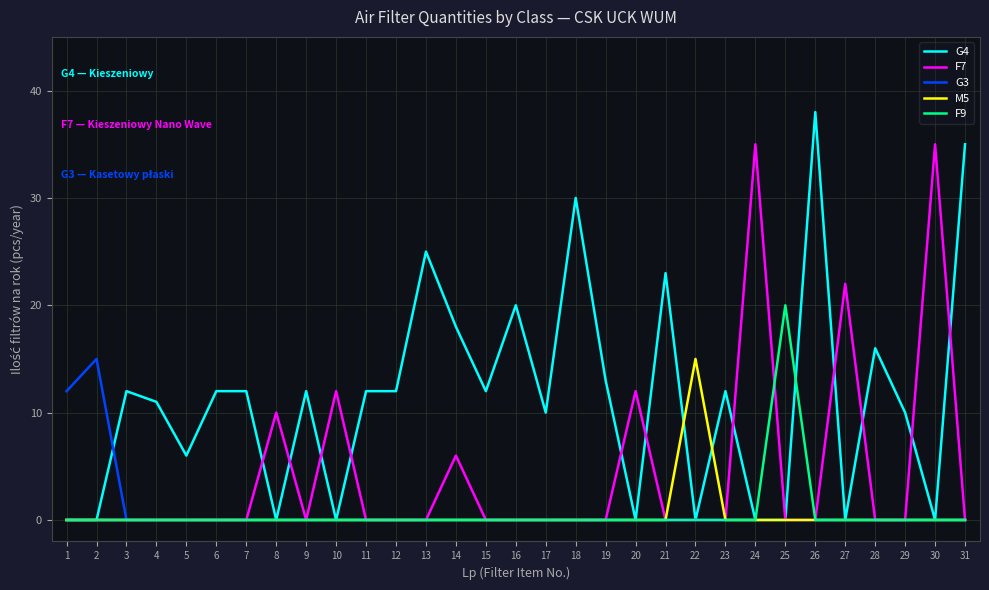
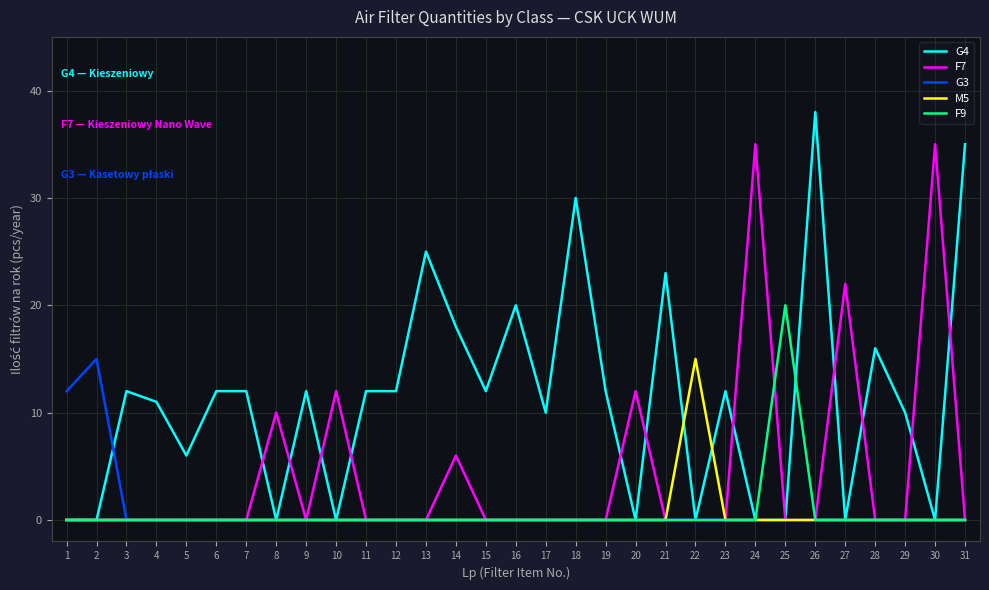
  {
    "G4": {
      "3": 12,
      "4": 11,
      "5": 6,
      "6": 12,
      "7": 12,
      "9": 12,
      "11": 12,
      "12": 12,
      "13": 25,
      "14": 18,
      "15": 12,
      "16": 20,
      "17": 10,
      "18": 30,
-     "19": 13,
+     "19": 12,
      "21": 23,
      "23": 12,
      "26": 38,
      "28": 16,
      "29": 10,
      "31": 35
    },
    "F7": {
      "8": 10,
      "10": 12,
      "14": 6,
      "20": 12,
      "24": 35,
      "27": 22,
      "30": 35
    },
    "G3": {
      "1": 12,
      "2": 15
    },
    "M5": {
      "22": 15
    },
    "F9": {
      "25": 20
    }
  }
